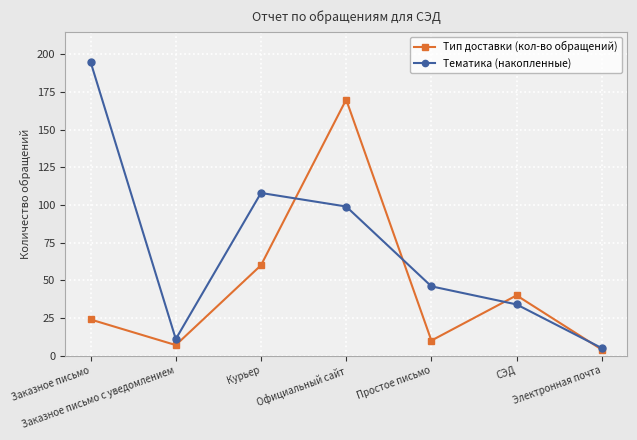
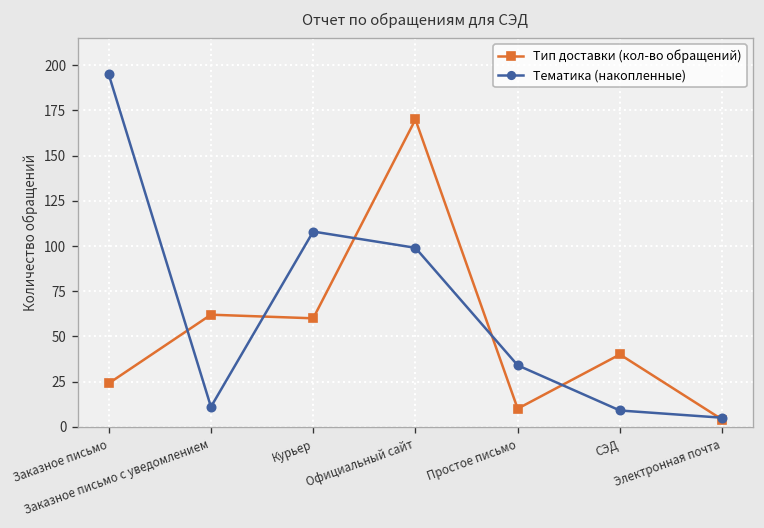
  {
    "Тип доставки (кол-во обращений)": {
      "Заказное письмо": 24,
-     "Заказное письмо с уведомлением": 7,
+     "Заказное письмо с уведомлением": 62,
      "Курьер": 60,
      "Официальный сайт": 170,
      "Простое письмо": 10,
      "СЭД": 40
    },
    "Тематика (накопленные)": {
      "Заказное письмо": 195,
      "Заказное письмо с уведомлением": 11,
      "Курьер": 108,
      "Официальный сайт": 99,
-     "Простое письмо": 46,
-     "СЭД": 34
+     "Простое письмо": 34,
+     "СЭД": 9
    }
  }
